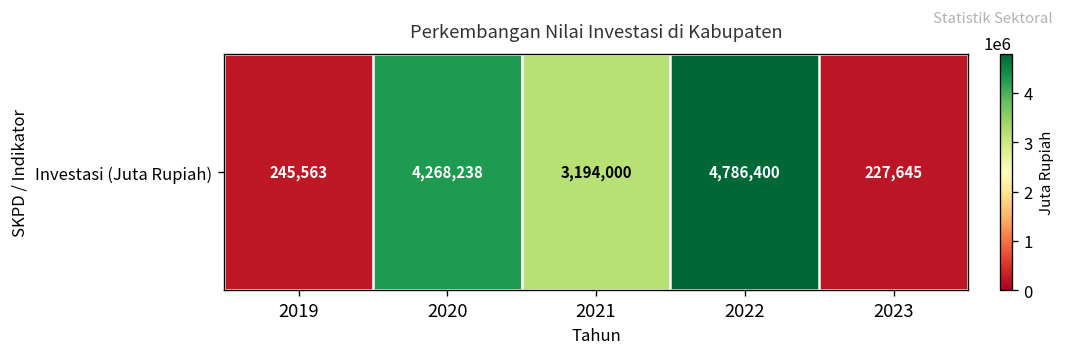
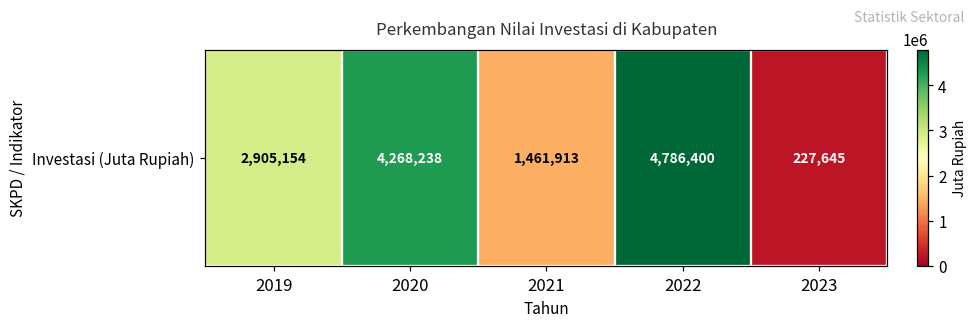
  {
    "Investasi (Juta Rupiah)": {
-     "2019": "245,563",
+     "2019": "2,905,154",
      "2020": "4,268,238",
-     "2021": "3,194,000",
+     "2021": "1,461,913",
      "2022": "4,786,400",
      "2023": "227,645"
    }
  }
